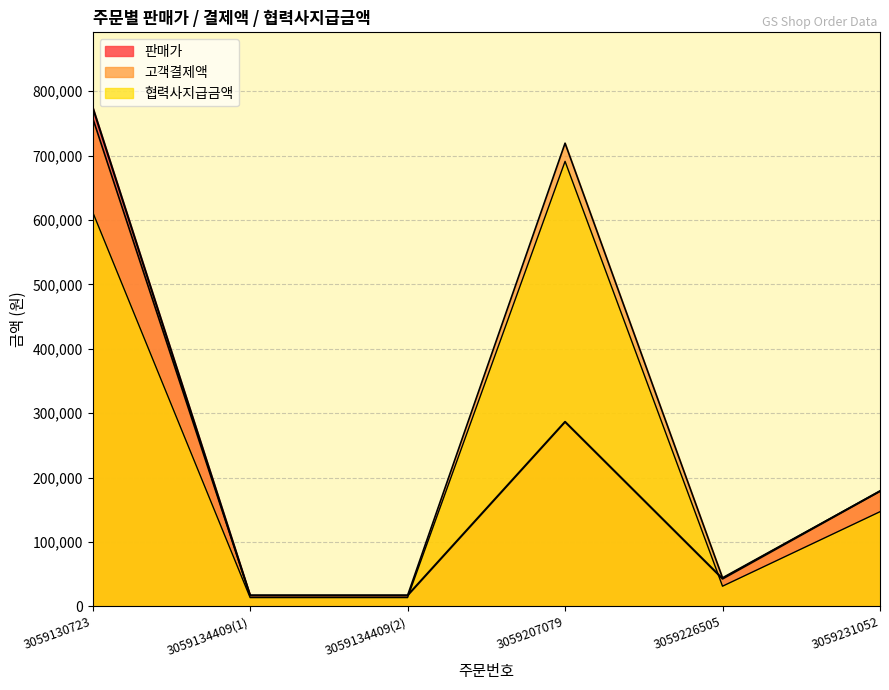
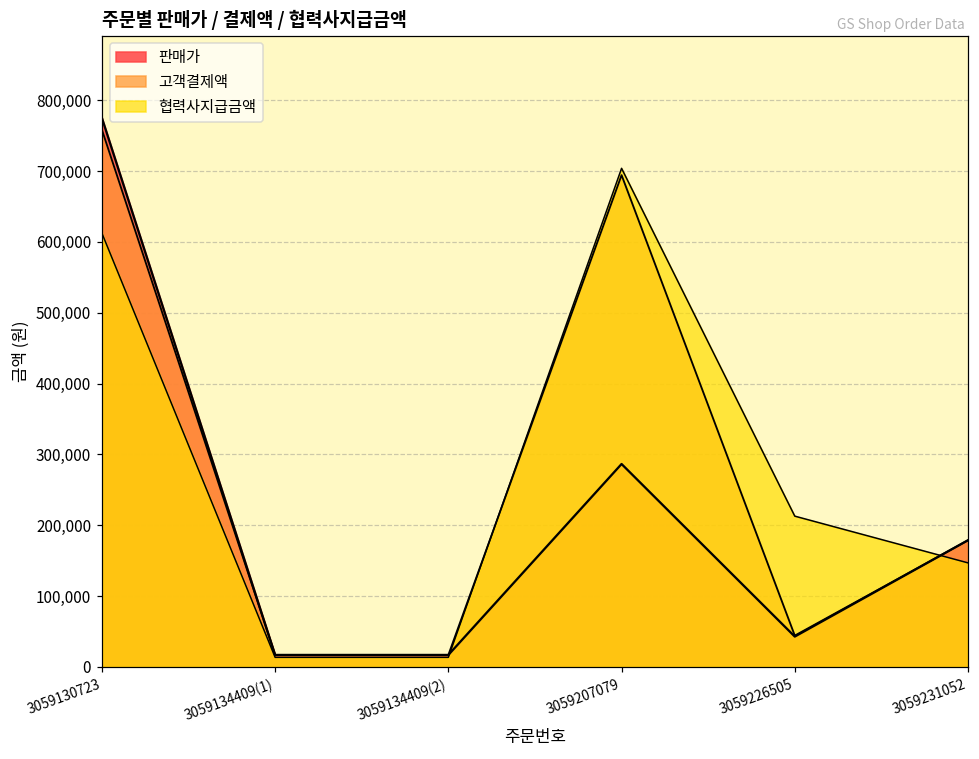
  {
    "판매가": {
      "3059130723": "780,000",
      "3059207079": "290,000"
    },
    "고객결제액": {
      "3059130723": "760,000",
-     "3059207079": "720,000"
+     "3059207079": "690,000"
    },
    "협력사지급금액": {
      "3059130723": "610,000",
-     "3059207079": "690,000",
-     "3059226505": "30,000",
+     "3059207079": "700,000",
+     "3059226505": "210,000",
      "3059231052": "150,000"
    }
  }
